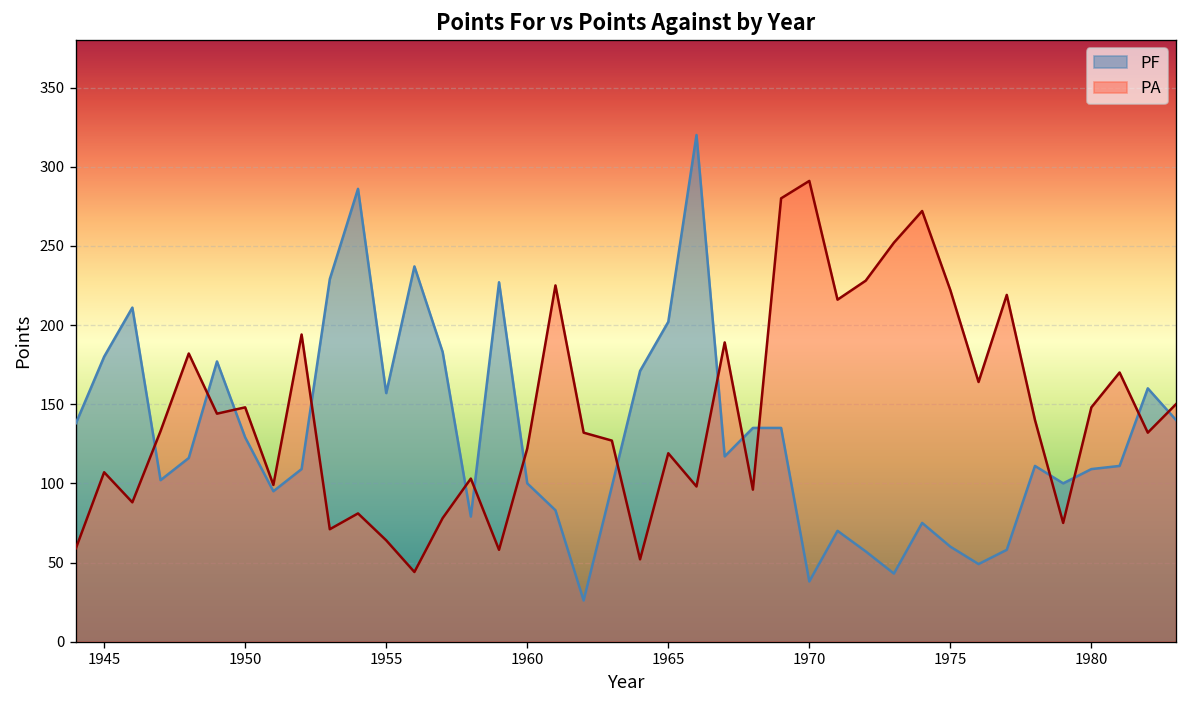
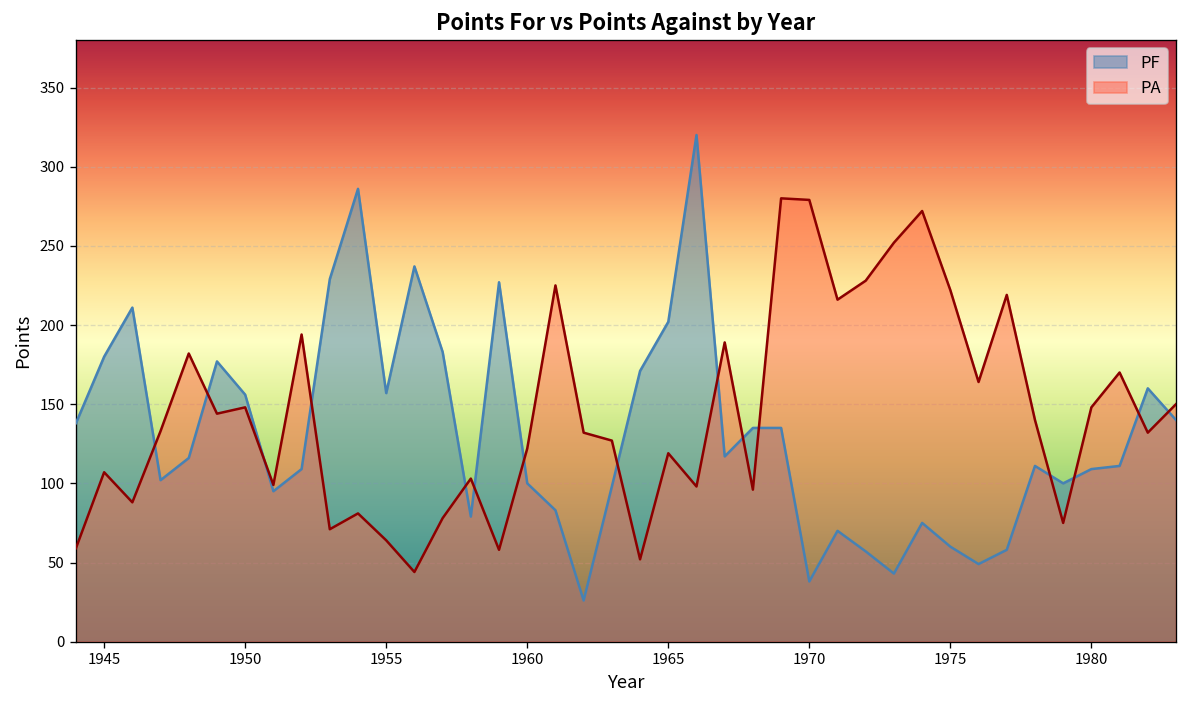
  {
    "PF": {
      "1945": 180,
-     "1950": 129,
+     "1950": 156,
      "1955": 157,
      "1960": 100,
      "1965": 202,
      "1970": 38,
      "1975": 60,
      "1980": 109
    },
    "PA": {
      "1945": 107,
      "1950": 148,
      "1955": 64,
      "1960": 122,
      "1965": 119,
-     "1970": 291,
+     "1970": 279,
      "1975": 222,
      "1980": 148
    }
  }
